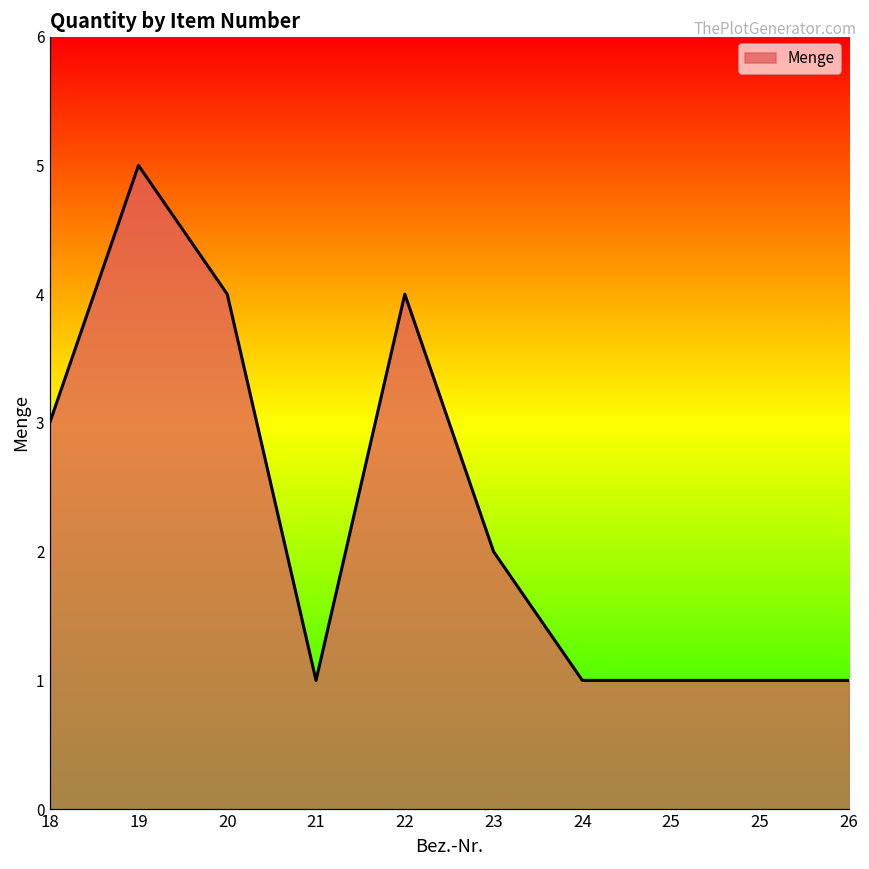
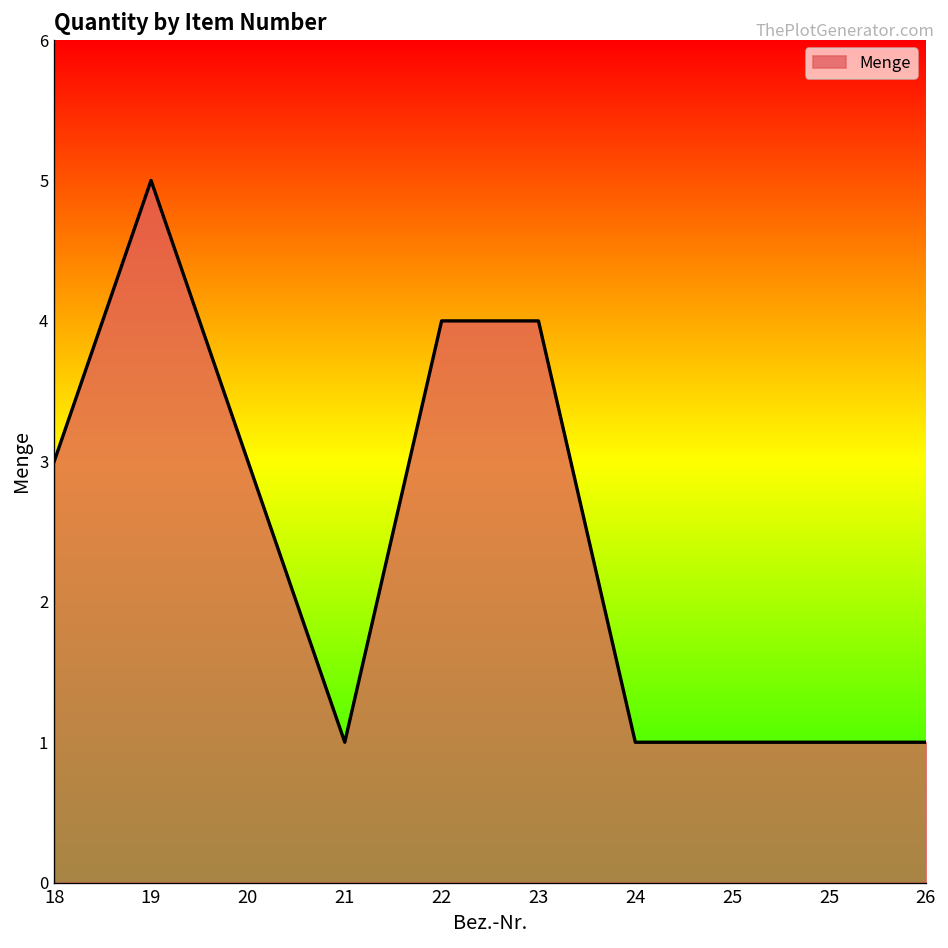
  {
    "18": 3,
    "19": 5,
-   "20": 4,
+   "20": 3,
    "21": 1,
    "22": 4,
-   "23": 2,
+   "23": 4,
    "24": 1,
    "26": 1
  }
